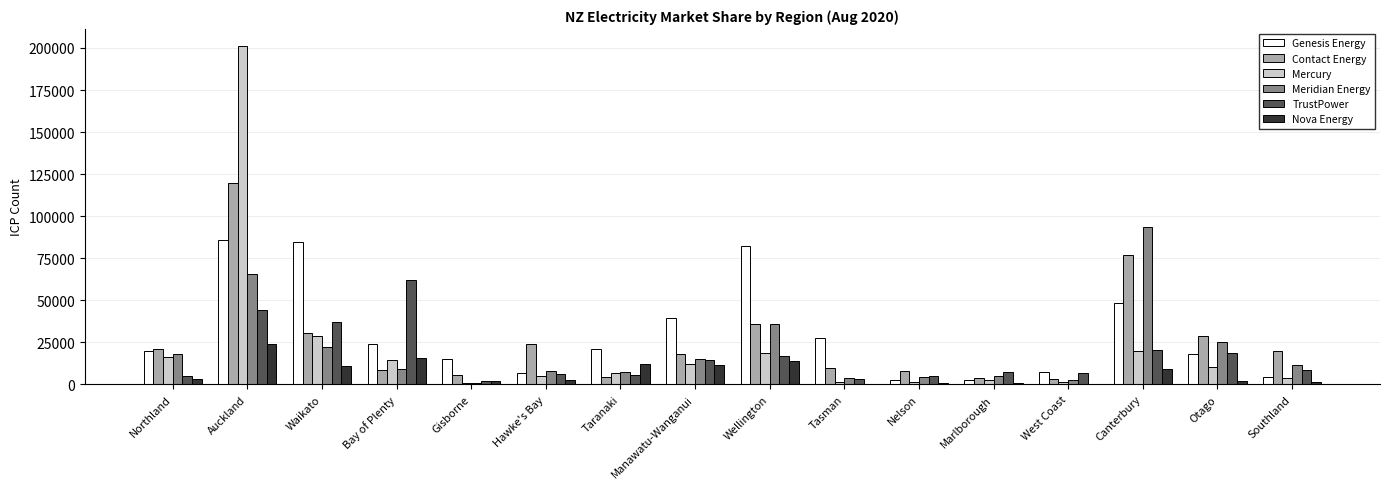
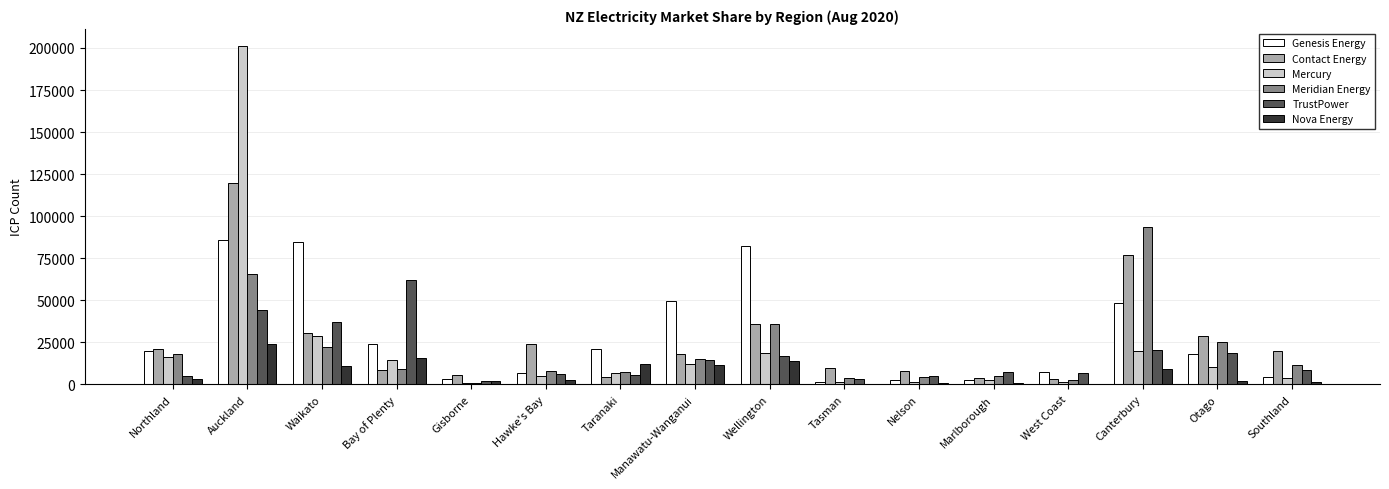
  {
    "Genesis Energy": {
      "Northland": 20000,
      "Auckland": 86000,
      "Waikato": 85000,
      "Bay of Plenty": 24000,
-     "Gisborne": 15000,
+     "Gisborne": 3000,
      "Hawke's Bay": 7000,
      "Taranaki": 21000,
-     "Manawatu-Wanganui": 39000,
+     "Manawatu-Wanganui": 49000,
      "Wellington": 82000,
-     "Tasman": 27000,
+     "Tasman": 2000,
      "Nelson": 3000,
      "Marlborough": 3000,
      "West Coast": 7000,
      "Canterbury": 48000,
      "Otago": 18000,
      "Southland": 5000
    }
  }
